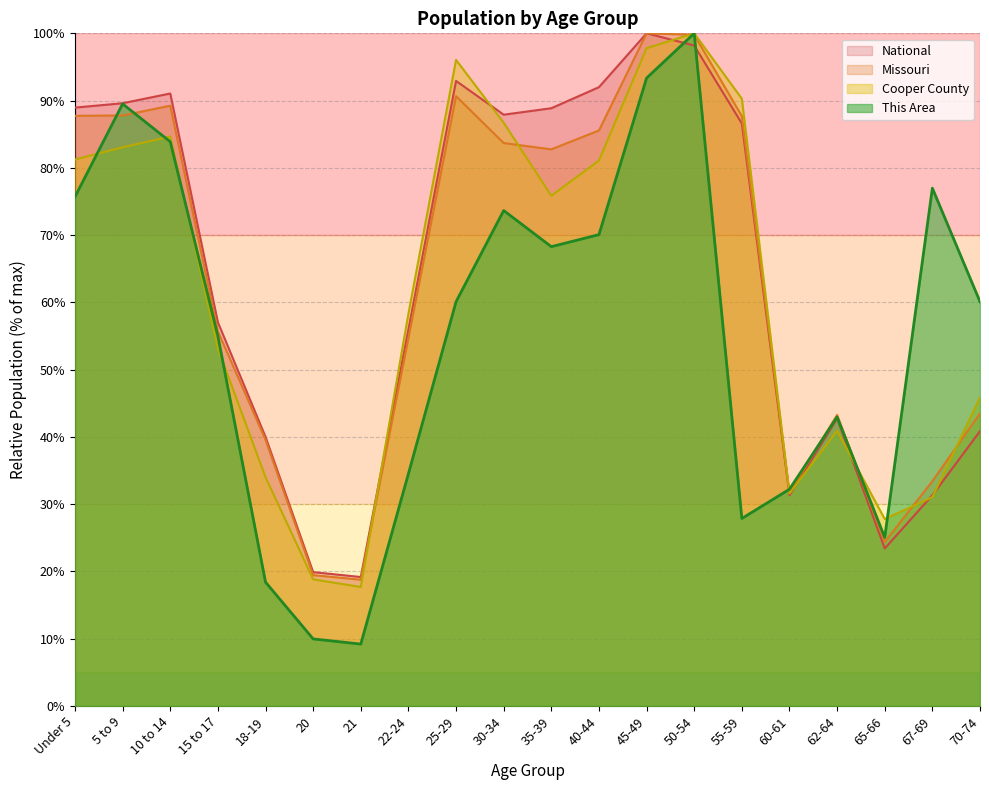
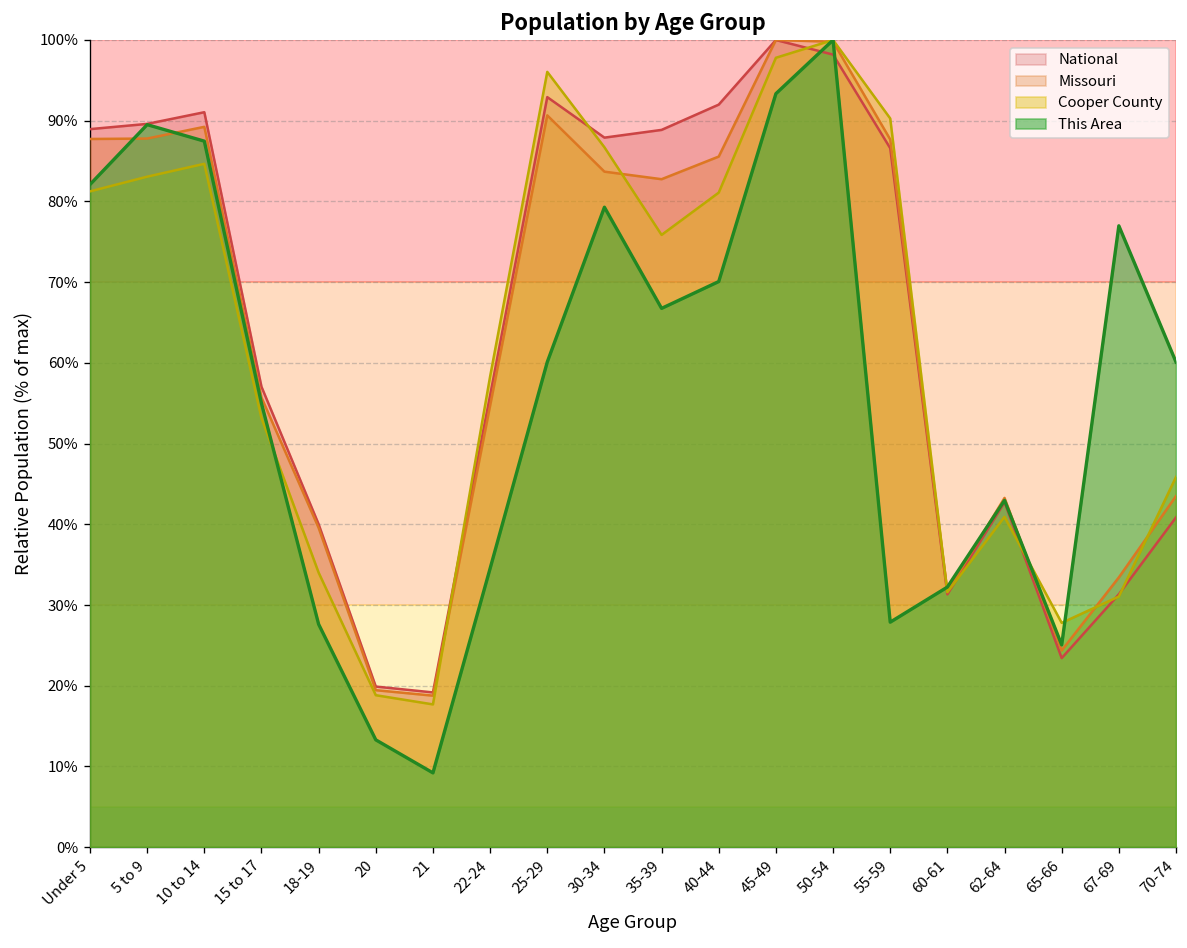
  {
    "This Area": {
-     "Under 5": "76%",
-     "10 to 14": "84%",
+     "Under 5": "82%",
+     "10 to 14": "87%",
      "15 to 17": "55%",
-     "18-19": "18%",
-     "20": "10%",
+     "18-19": "28%",
+     "20": "13%",
      "21": "9%",
      "22-24": "35%",
      "25-29": "60%",
-     "30-34": "74%",
-     "35-39": "68%",
+     "30-34": "79%",
+     "35-39": "67%",
      "40-44": "70%",
      "45-49": "93%",
      "55-59": "28%",
      "60-61": "32%",
      "65-66": "25%",
      "67-69": "77%",
      "70-74": "60%"
    }
  }
